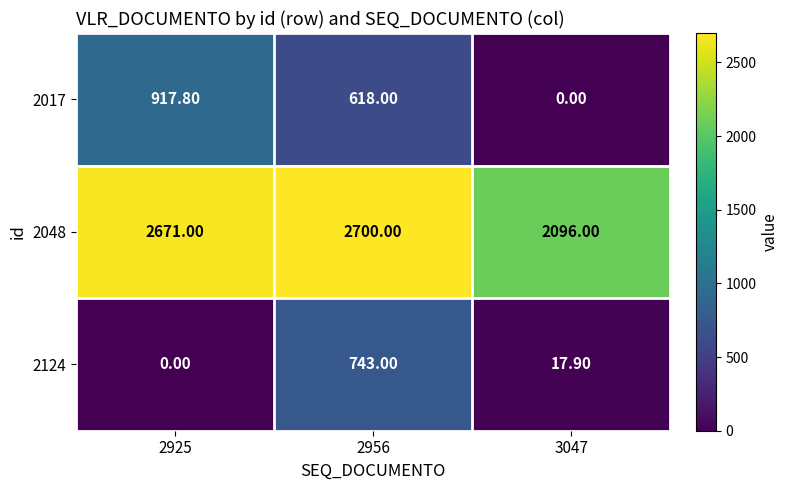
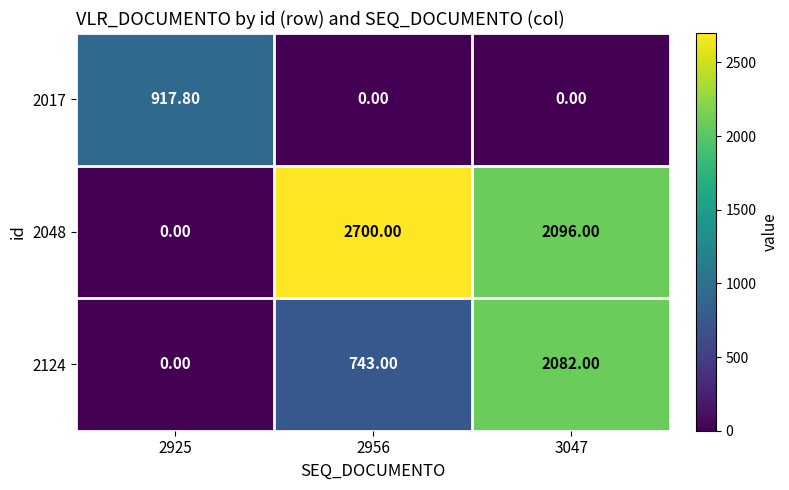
  {
    "2017": {
      "2925": 917.80,
-     "2956": 618.00,
+     "2956": 0.00,
      "3047": 0.00
    },
    "2048": {
-     "2925": 2671.00,
+     "2925": 0.00,
      "2956": 2700.00,
      "3047": 2096.00
    },
    "2124": {
      "2925": 0.00,
      "2956": 743.00,
-     "3047": 17.90
+     "3047": 2082.00
    }
  }
